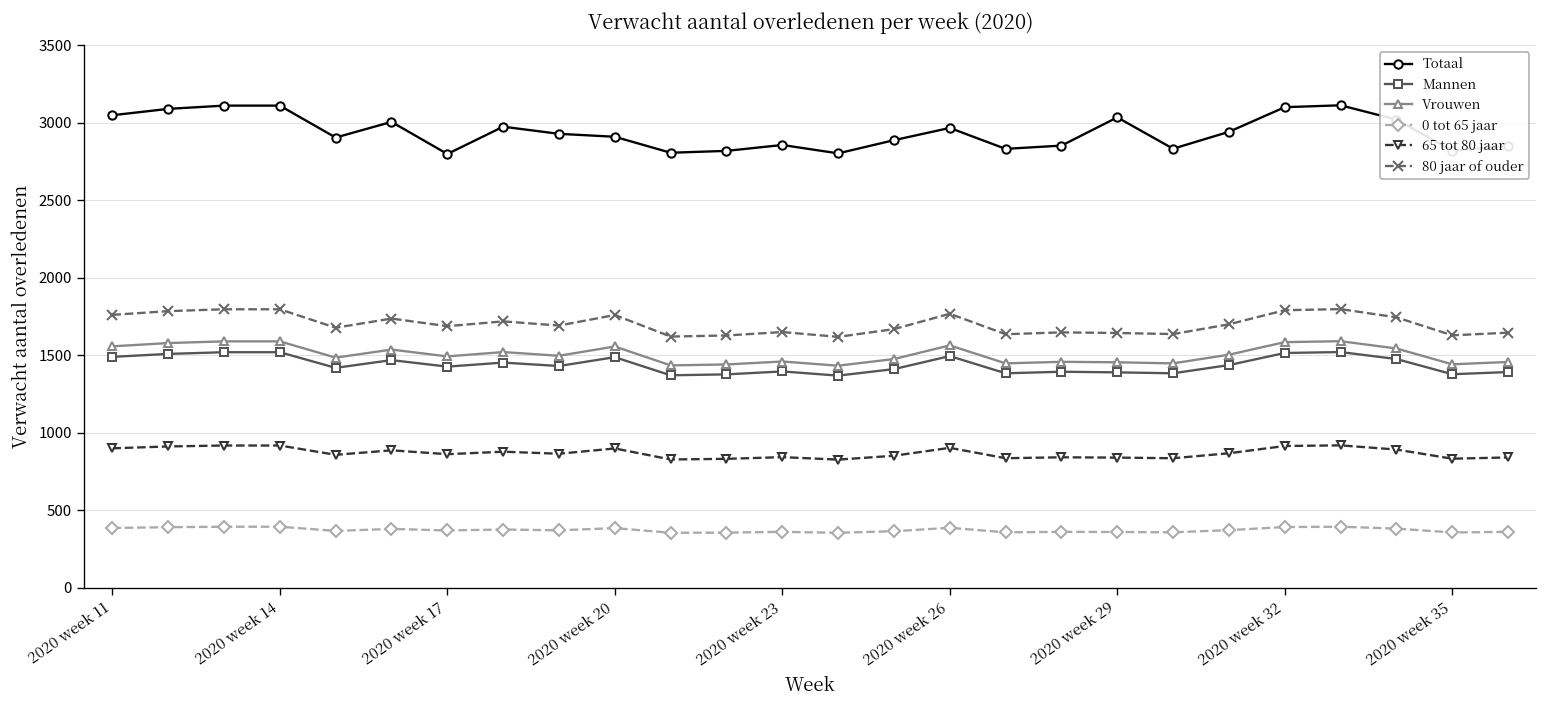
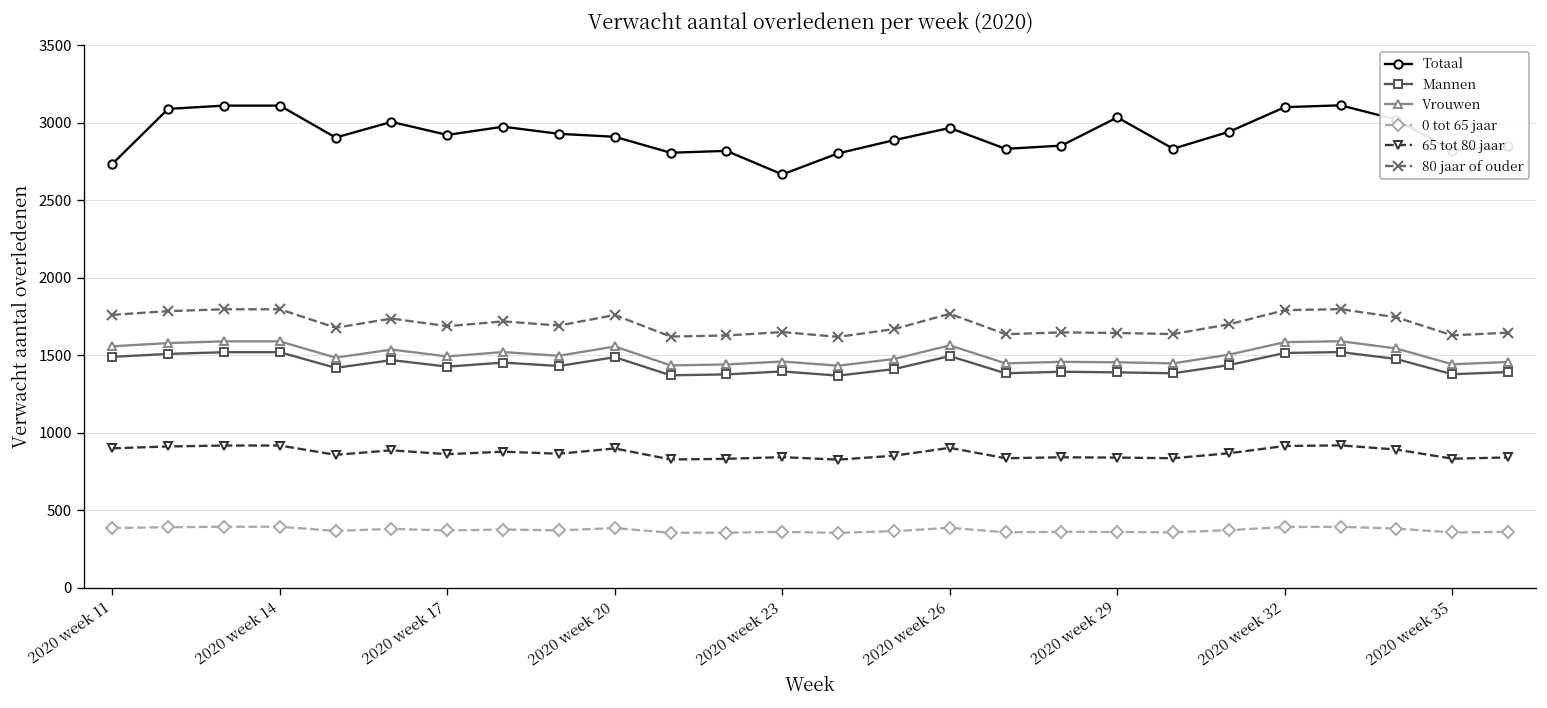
  {
    "Totaal": {
-     "2020 week 11": 3050,
+     "2020 week 11": 2740,
      "2020 week 14": 3110,
-     "2020 week 17": 2800,
+     "2020 week 17": 2920,
      "2020 week 20": 2910,
-     "2020 week 23": 2860,
+     "2020 week 23": 2670,
      "2020 week 26": 2970,
      "2020 week 29": 3040,
      "2020 week 32": 3100
    }
  }
